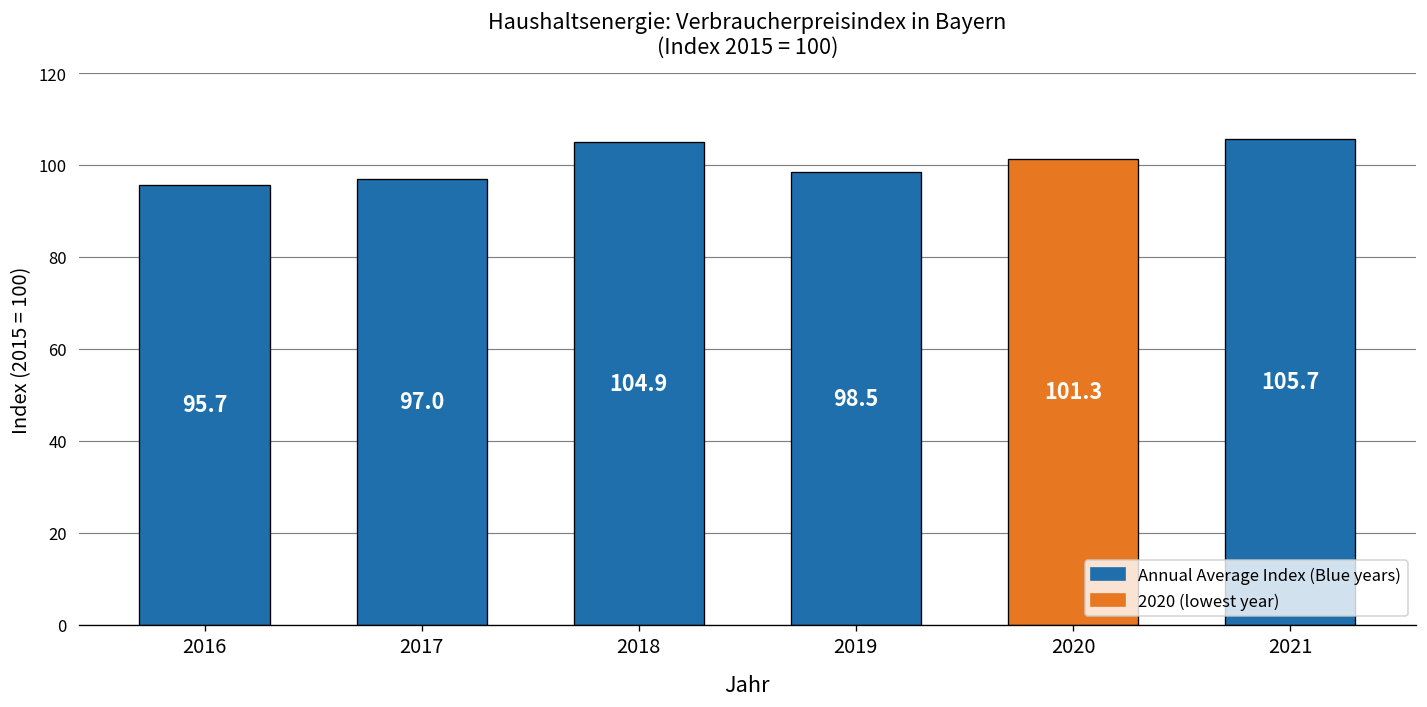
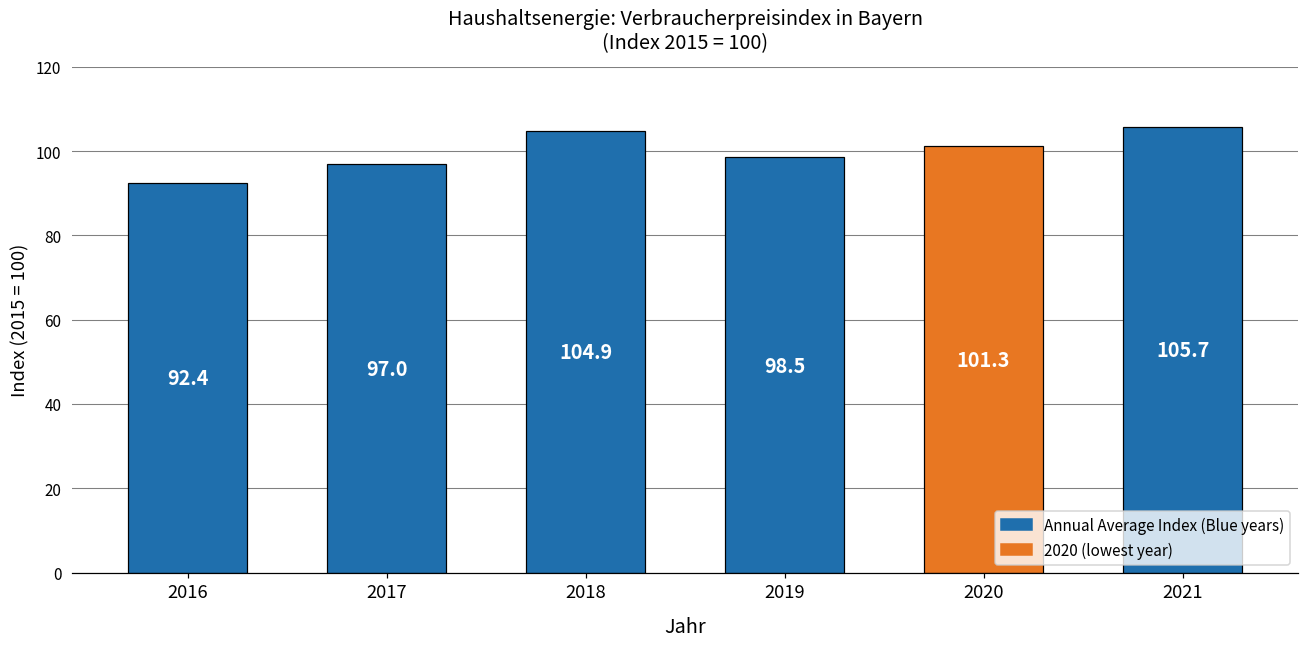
  {
-   "2016": 95.7,
+   "2016": 92.4,
    "2017": 97.0,
    "2018": 104.9,
    "2019": 98.5,
    "2020": 101.3,
    "2021": 105.7
  }
